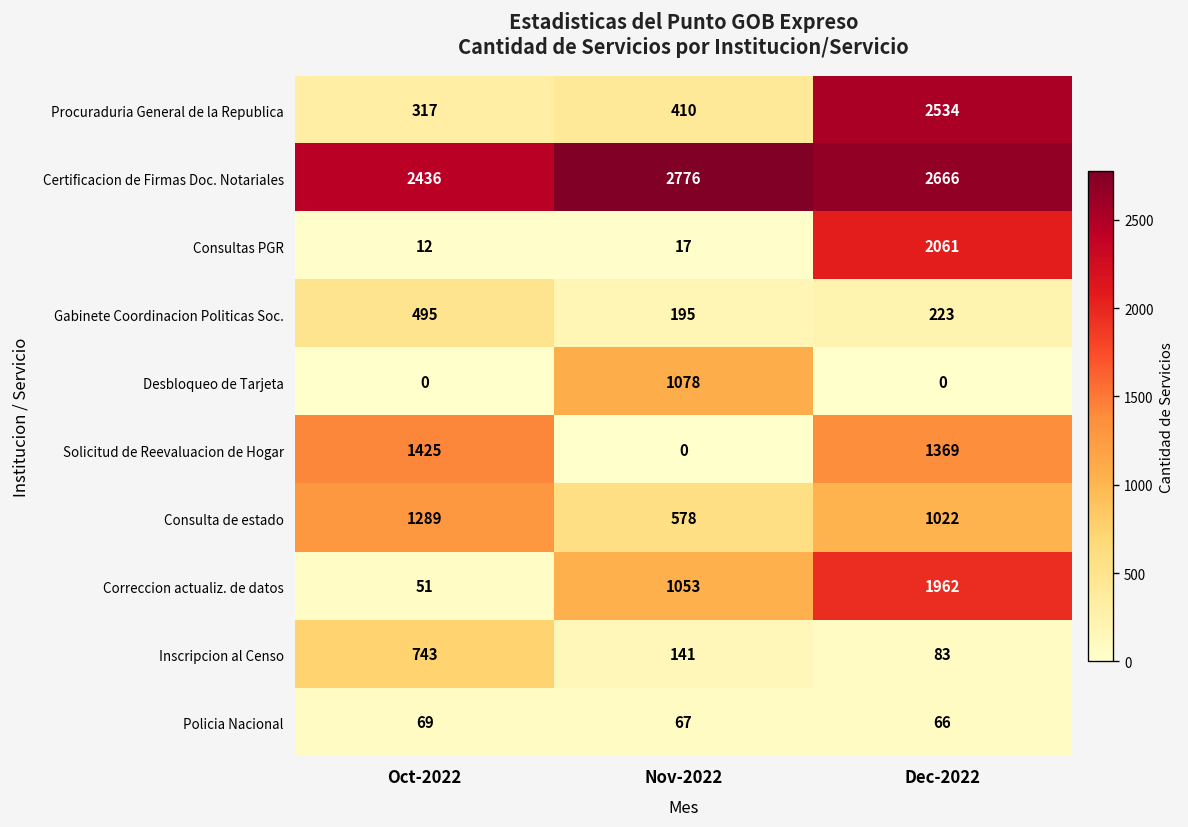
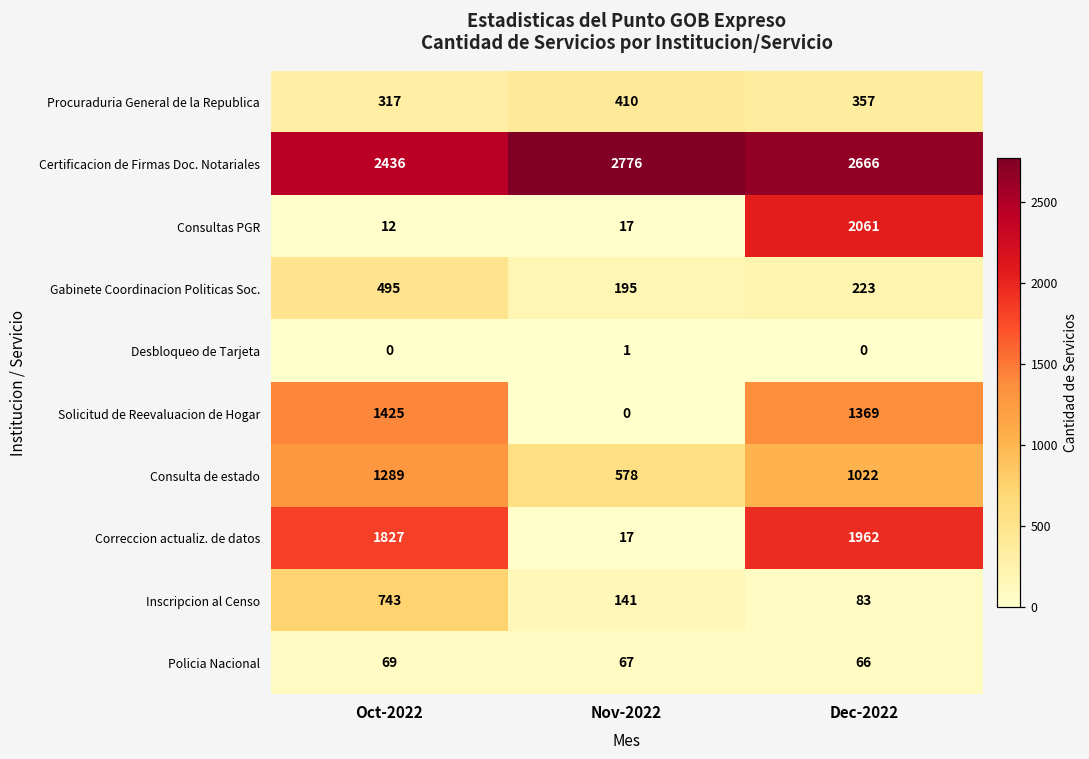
  {
    "Procuraduria General de la Republica": {
      "Oct-2022": 317,
      "Nov-2022": 410,
-     "Dec-2022": 2534
+     "Dec-2022": 357
    },
    "Certificacion de Firmas Doc. Notariales": {
      "Oct-2022": 2436,
      "Nov-2022": 2776,
      "Dec-2022": 2666
    },
    "Consultas PGR": {
      "Oct-2022": 12,
      "Nov-2022": 17,
      "Dec-2022": 2061
    },
    "Gabinete Coordinacion Politicas Soc.": {
      "Oct-2022": 495,
      "Nov-2022": 195,
      "Dec-2022": 223
    },
    "Desbloqueo de Tarjeta": {
      "Oct-2022": 0,
-     "Nov-2022": 1078,
+     "Nov-2022": 1,
      "Dec-2022": 0
    },
    "Solicitud de Reevaluacion de Hogar": {
      "Oct-2022": 1425,
      "Nov-2022": 0,
      "Dec-2022": 1369
    },
    "Consulta de estado": {
      "Oct-2022": 1289,
      "Nov-2022": 578,
      "Dec-2022": 1022
    },
    "Correccion actualiz. de datos": {
-     "Oct-2022": 51,
-     "Nov-2022": 1053,
+     "Oct-2022": 1827,
+     "Nov-2022": 17,
      "Dec-2022": 1962
    },
    "Inscripcion al Censo": {
      "Oct-2022": 743,
      "Nov-2022": 141,
      "Dec-2022": 83
    },
    "Policia Nacional": {
      "Oct-2022": 69,
      "Nov-2022": 67,
      "Dec-2022": 66
    }
  }
